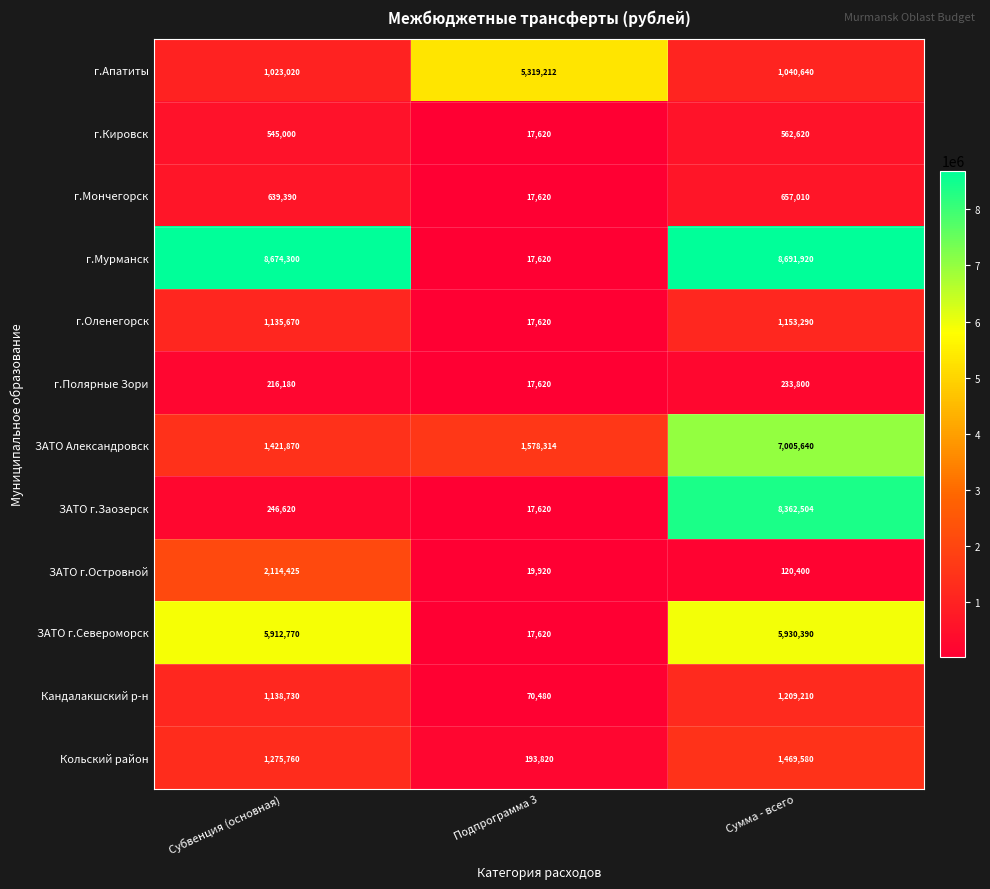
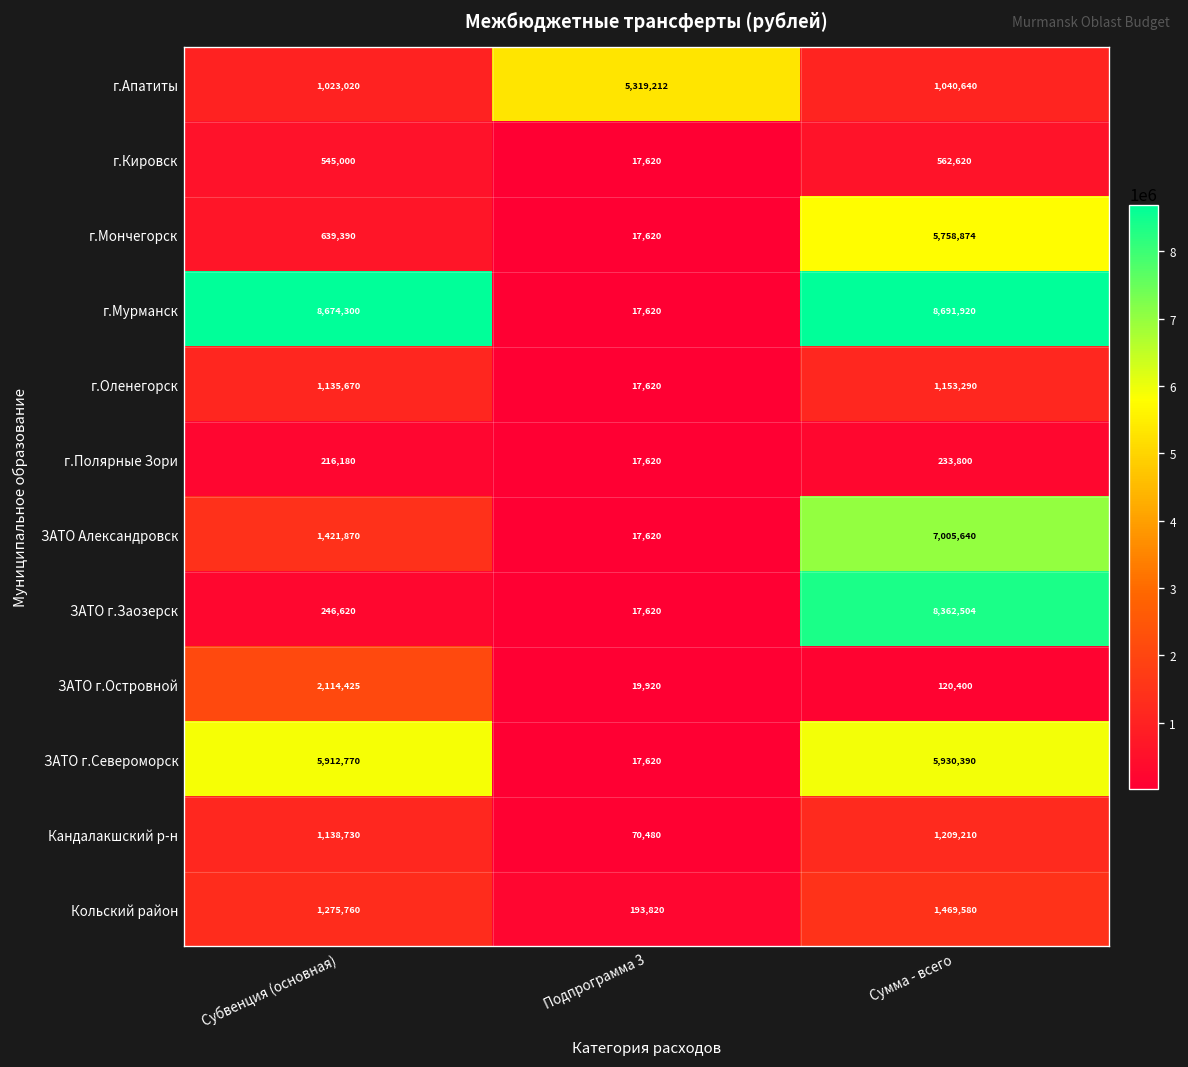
  {
    "г.Апатиты": {
      "Субвенция (основная)": "1,023,020",
      "Подпрограмма 3": "5,319,212",
      "Сумма - всего": "1,040,640"
    },
    "г.Кировск": {
      "Субвенция (основная)": "545,000",
      "Подпрограмма 3": "17,620",
      "Сумма - всего": "562,620"
    },
    "г.Мончегорск": {
      "Субвенция (основная)": "639,390",
      "Подпрограмма 3": "17,620",
-     "Сумма - всего": "657,010"
+     "Сумма - всего": "5,758,874"
    },
    "г.Мурманск": {
      "Субвенция (основная)": "8,674,300",
      "Подпрограмма 3": "17,620",
      "Сумма - всего": "8,691,920"
    },
    "г.Оленегорск": {
      "Субвенция (основная)": "1,135,670",
      "Подпрограмма 3": "17,620",
      "Сумма - всего": "1,153,290"
    },
    "г.Полярные Зори": {
      "Субвенция (основная)": "216,180",
      "Подпрограмма 3": "17,620",
      "Сумма - всего": "233,800"
    },
    "ЗАТО Александровск": {
      "Субвенция (основная)": "1,421,870",
-     "Подпрограмма 3": "1,578,314",
+     "Подпрограмма 3": "17,620",
      "Сумма - всего": "7,005,640"
    },
    "ЗАТО г.Заозерск": {
      "Субвенция (основная)": "246,620",
      "Подпрограмма 3": "17,620",
      "Сумма - всего": "8,362,504"
    },
    "ЗАТО г.Островной": {
      "Субвенция (основная)": "2,114,425",
      "Подпрограмма 3": "19,920",
      "Сумма - всего": "120,400"
    },
    "ЗАТО г.Североморск": {
      "Субвенция (основная)": "5,912,770",
      "Подпрограмма 3": "17,620",
      "Сумма - всего": "5,930,390"
    },
    "Кандалакшский р-н": {
      "Субвенция (основная)": "1,138,730",
      "Подпрограмма 3": "70,480",
      "Сумма - всего": "1,209,210"
    },
    "Кольский район": {
      "Субвенция (основная)": "1,275,760",
      "Подпрограмма 3": "193,820",
      "Сумма - всего": "1,469,580"
    }
  }
